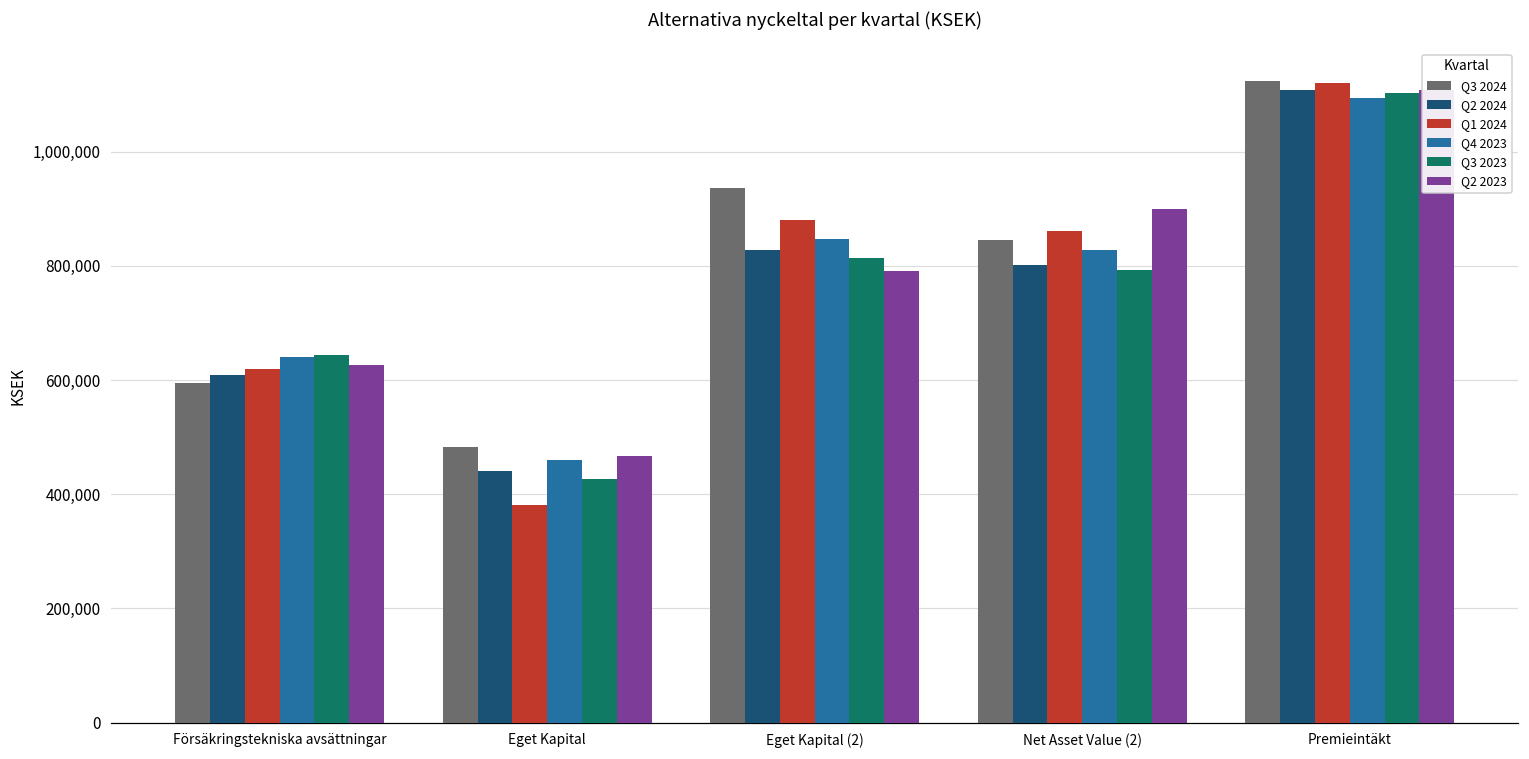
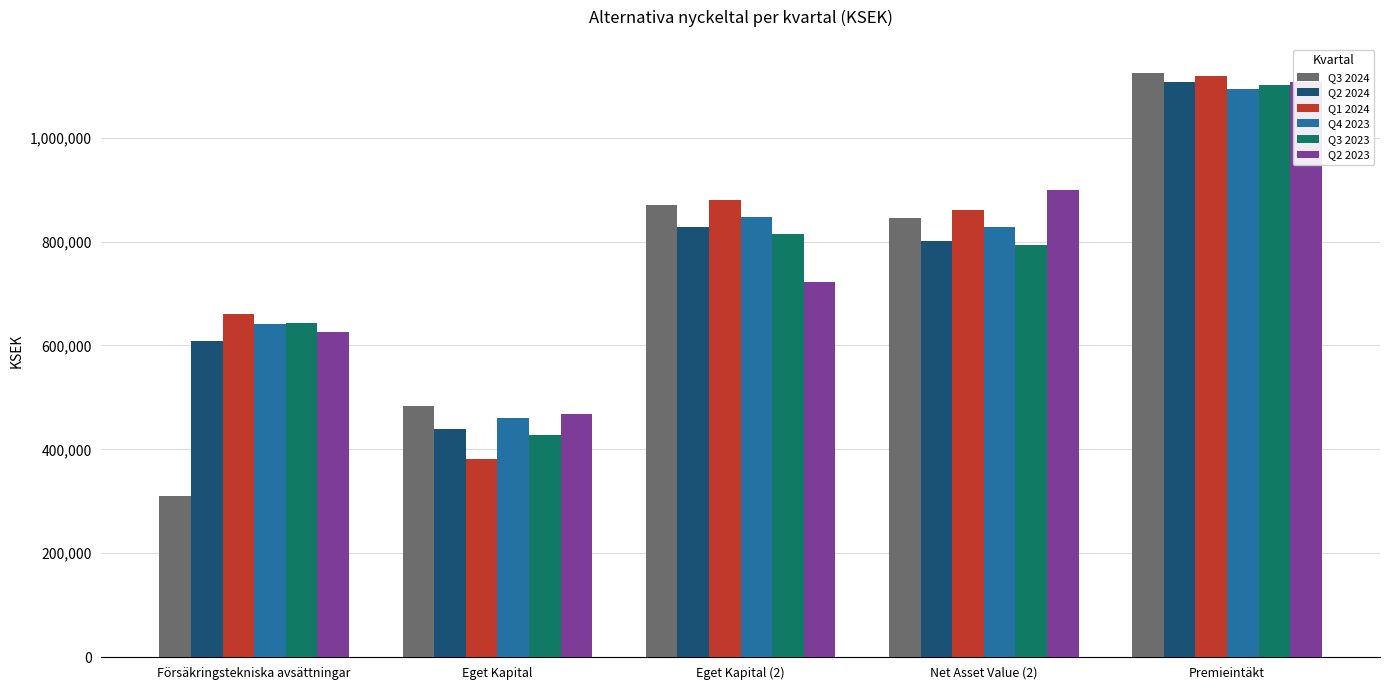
  {
    "Q3 2024": {
-     "Försäkringstekniska avsättningar": "590,000",
+     "Försäkringstekniska avsättningar": "310,000",
      "Eget Kapital": "480,000",
-     "Eget Kapital (2)": "940,000",
+     "Eget Kapital (2)": "870,000",
      "Net Asset Value (2)": "840,000",
      "Premieintäkt": "1,120,000"
    },
    "Q1 2024": {
-     "Försäkringstekniska avsättningar": "620,000",
+     "Försäkringstekniska avsättningar": "660,000",
      "Eget Kapital": "380,000",
      "Eget Kapital (2)": "880,000",
      "Net Asset Value (2)": "860,000",
      "Premieintäkt": "1,120,000"
    },
    "Q2 2023": {
      "Försäkringstekniska avsättningar": "630,000",
      "Eget Kapital": "470,000",
-     "Eget Kapital (2)": "790,000",
+     "Eget Kapital (2)": "720,000",
      "Net Asset Value (2)": "900,000"
    }
  }
